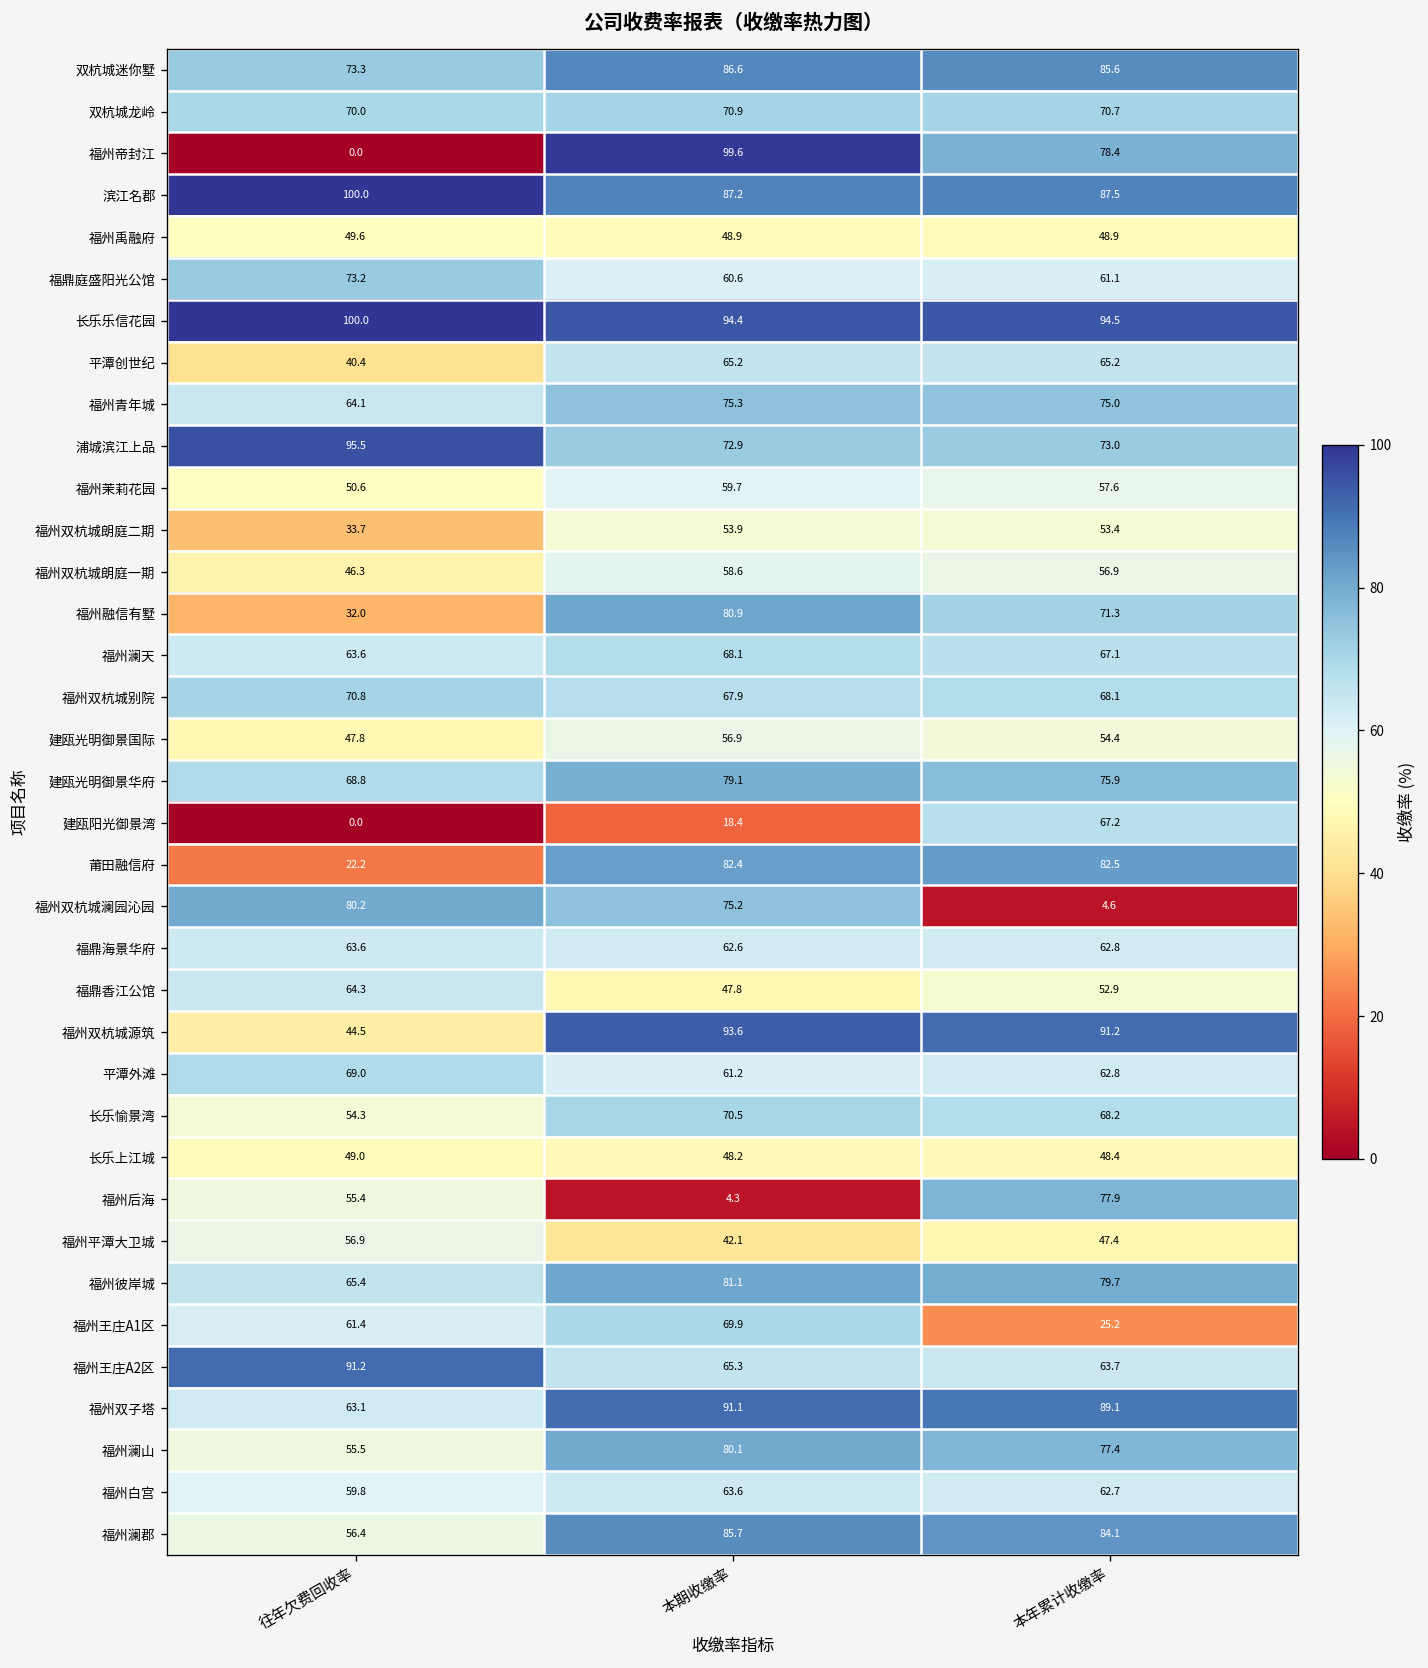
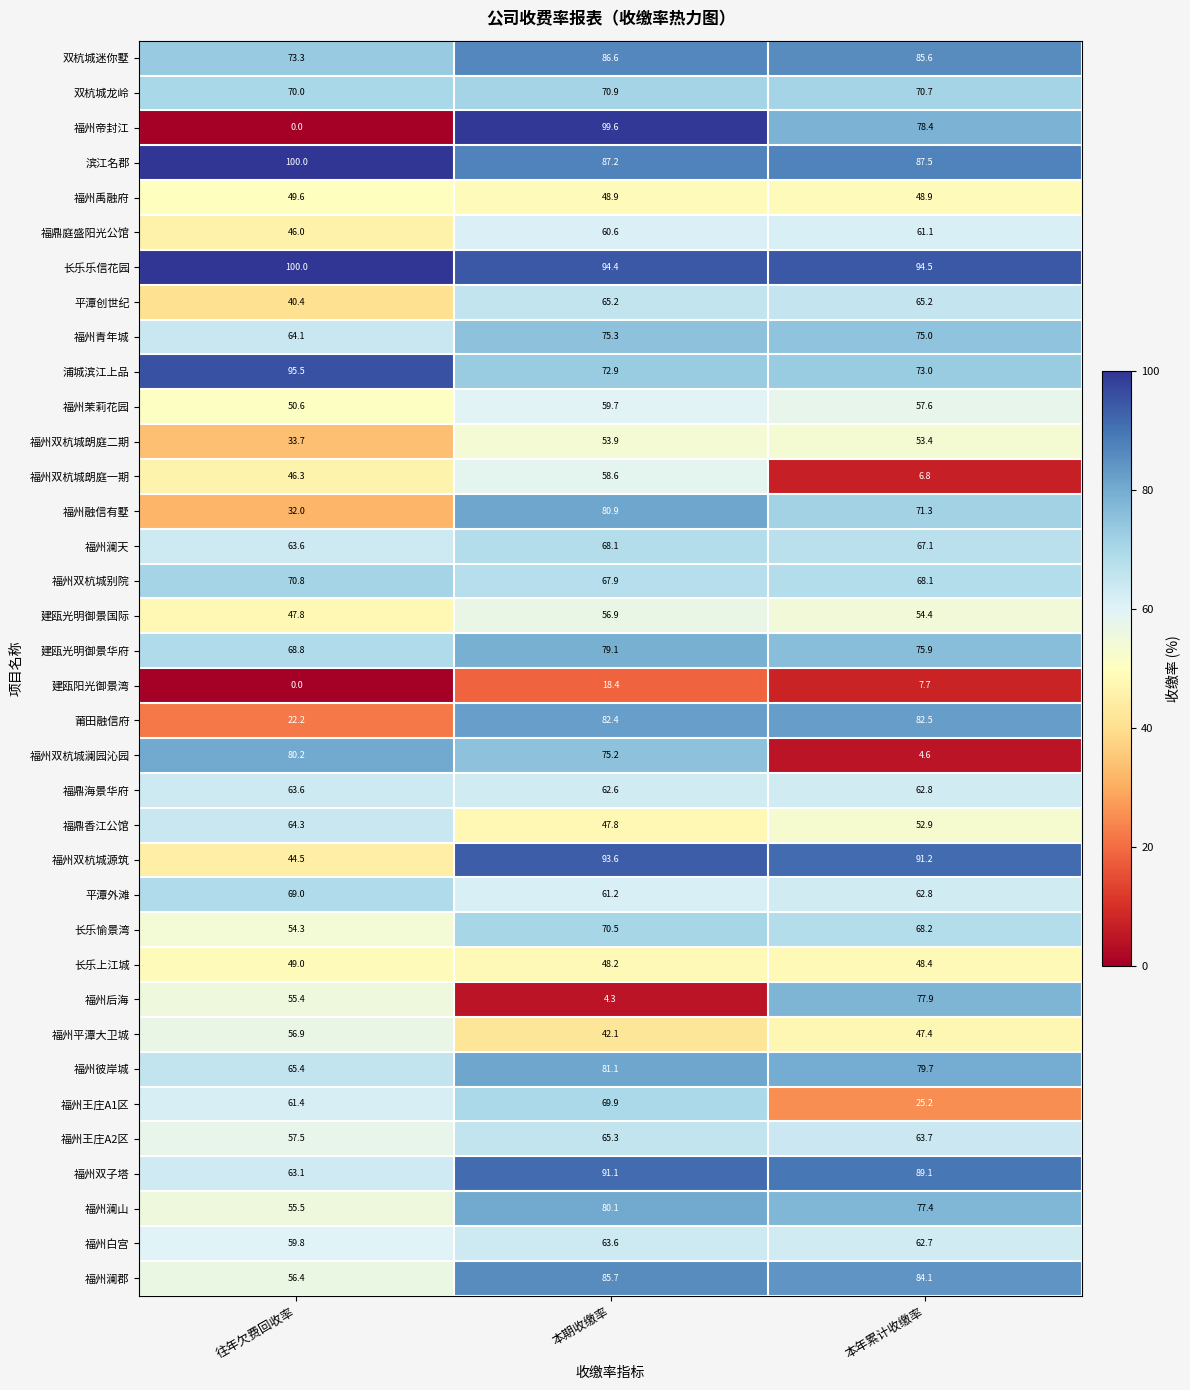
  {
    "双杭城迷你墅": {
      "往年欠费回收率": 73.3,
      "本期收缴率": 86.6,
      "本年累计收缴率": 85.6
    },
    "双杭城龙岭": {
      "往年欠费回收率": 70.0,
      "本期收缴率": 70.9,
      "本年累计收缴率": 70.7
    },
    "福州帝封江": {
      "往年欠费回收率": 0.0,
      "本期收缴率": 99.6,
      "本年累计收缴率": 78.4
    },
    "滨江名郡": {
      "往年欠费回收率": 100.0,
      "本期收缴率": 87.2,
      "本年累计收缴率": 87.5
    },
    "福州禹融府": {
      "往年欠费回收率": 49.6,
      "本期收缴率": 48.9,
      "本年累计收缴率": 48.9
    },
    "福鼎庭盛阳光公馆": {
-     "往年欠费回收率": 73.2,
+     "往年欠费回收率": 46.0,
      "本期收缴率": 60.6,
      "本年累计收缴率": 61.1
    },
    "长乐乐信花园": {
      "往年欠费回收率": 100.0,
      "本期收缴率": 94.4,
      "本年累计收缴率": 94.5
    },
    "平潭创世纪": {
      "往年欠费回收率": 40.4,
      "本期收缴率": 65.2,
      "本年累计收缴率": 65.2
    },
    "福州青年城": {
      "往年欠费回收率": 64.1,
      "本期收缴率": 75.3,
      "本年累计收缴率": 75.0
    },
    "浦城滨江上品": {
      "往年欠费回收率": 95.5,
      "本期收缴率": 72.9,
      "本年累计收缴率": 73.0
    },
    "福州茉莉花园": {
      "往年欠费回收率": 50.6,
      "本期收缴率": 59.7,
      "本年累计收缴率": 57.6
    },
    "福州双杭城朗庭二期": {
      "往年欠费回收率": 33.7,
      "本期收缴率": 53.9,
      "本年累计收缴率": 53.4
    },
    "福州双杭城朗庭一期": {
      "往年欠费回收率": 46.3,
      "本期收缴率": 58.6,
-     "本年累计收缴率": 56.9
+     "本年累计收缴率": 6.8
    },
    "福州融信有墅": {
      "往年欠费回收率": 32.0,
      "本期收缴率": 80.9,
      "本年累计收缴率": 71.3
    },
    "福州澜天": {
      "往年欠费回收率": 63.6,
      "本期收缴率": 68.1,
      "本年累计收缴率": 67.1
    },
    "福州双杭城别院": {
      "往年欠费回收率": 70.8,
      "本期收缴率": 67.9,
      "本年累计收缴率": 68.1
    },
    "建瓯光明御景国际": {
      "往年欠费回收率": 47.8,
      "本期收缴率": 56.9,
      "本年累计收缴率": 54.4
    },
    "建瓯光明御景华府": {
      "往年欠费回收率": 68.8,
      "本期收缴率": 79.1,
      "本年累计收缴率": 75.9
    },
    "建瓯阳光御景湾": {
      "往年欠费回收率": 0.0,
      "本期收缴率": 18.4,
-     "本年累计收缴率": 67.2
+     "本年累计收缴率": 7.7
    },
    "莆田融信府": {
      "往年欠费回收率": 22.2,
      "本期收缴率": 82.4,
      "本年累计收缴率": 82.5
    },
    "福州双杭城澜园沁园": {
      "往年欠费回收率": 80.2,
      "本期收缴率": 75.2,
      "本年累计收缴率": 4.6
    },
    "福鼎海景华府": {
      "往年欠费回收率": 63.6,
      "本期收缴率": 62.6,
      "本年累计收缴率": 62.8
    },
    "福鼎香江公馆": {
      "往年欠费回收率": 64.3,
      "本期收缴率": 47.8,
      "本年累计收缴率": 52.9
    },
    "福州双杭城源筑": {
      "往年欠费回收率": 44.5,
      "本期收缴率": 93.6,
      "本年累计收缴率": 91.2
    },
    "平潭外滩": {
      "往年欠费回收率": 69.0,
      "本期收缴率": 61.2,
      "本年累计收缴率": 62.8
    },
    "长乐愉景湾": {
      "往年欠费回收率": 54.3,
      "本期收缴率": 70.5,
      "本年累计收缴率": 68.2
    },
    "长乐上江城": {
      "往年欠费回收率": 49.0,
      "本期收缴率": 48.2,
      "本年累计收缴率": 48.4
    },
    "福州后海": {
      "往年欠费回收率": 55.4,
      "本期收缴率": 4.3,
      "本年累计收缴率": 77.9
    },
    "福州平潭大卫城": {
      "往年欠费回收率": 56.9,
      "本期收缴率": 42.1,
      "本年累计收缴率": 47.4
    },
    "福州彼岸城": {
      "往年欠费回收率": 65.4,
      "本期收缴率": 81.1,
      "本年累计收缴率": 79.7
    },
    "福州王庄A1区": {
      "往年欠费回收率": 61.4,
      "本期收缴率": 69.9,
      "本年累计收缴率": 25.2
    },
    "福州王庄A2区": {
-     "往年欠费回收率": 91.2,
+     "往年欠费回收率": 57.5,
      "本期收缴率": 65.3,
      "本年累计收缴率": 63.7
    },
    "福州双子塔": {
      "往年欠费回收率": 63.1,
      "本期收缴率": 91.1,
      "本年累计收缴率": 89.1
    },
    "福州澜山": {
      "往年欠费回收率": 55.5,
      "本期收缴率": 80.1,
      "本年累计收缴率": 77.4
    },
    "福州白宫": {
      "往年欠费回收率": 59.8,
      "本期收缴率": 63.6,
      "本年累计收缴率": 62.7
    },
    "福州澜郡": {
      "往年欠费回收率": 56.4,
      "本期收缴率": 85.7,
      "本年累计收缴率": 84.1
    }
  }
